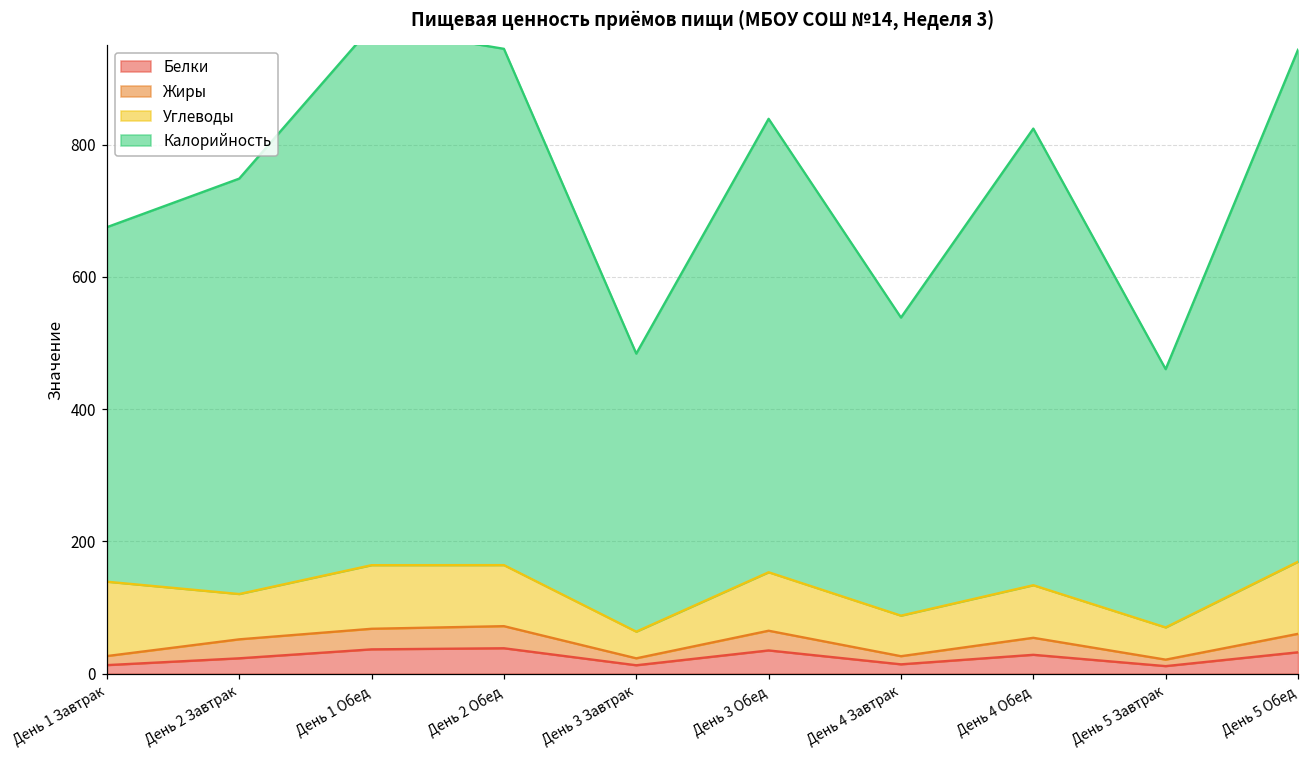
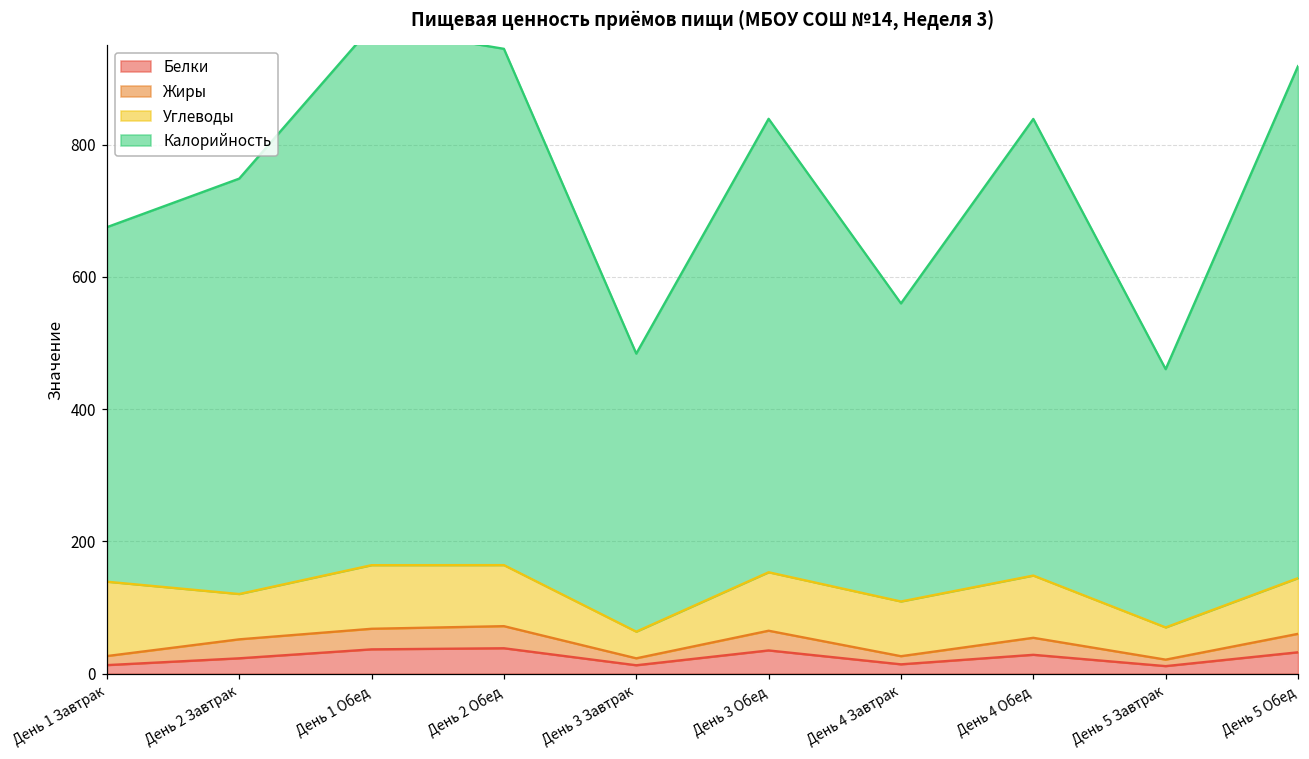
  {
    "Углеводы": {
      "День 1 Завтрак": 110,
      "День 2 Завтрак": 70,
      "День 1 Обед": 100,
      "День 2 Обед": 90,
      "День 3 Завтрак": 40,
      "День 3 Обед": 90,
-     "День 4 Завтрак": 60,
-     "День 4 Обед": 80,
+     "День 4 Завтрак": 80,
+     "День 4 Обед": 90,
      "День 5 Завтрак": 50,
-     "День 5 Обед": 110
+     "День 5 Обед": 80
    },
    "Калорийность": {
      "День 1 Завтрак": 540,
      "День 2 Завтрак": 630,
      "День 2 Обед": 780,
      "День 3 Завтрак": 420,
      "День 3 Обед": 690,
      "День 4 Завтрак": 450,
      "День 4 Обед": 690,
      "День 5 Завтрак": 390,
      "День 5 Обед": 770
    }
  }
